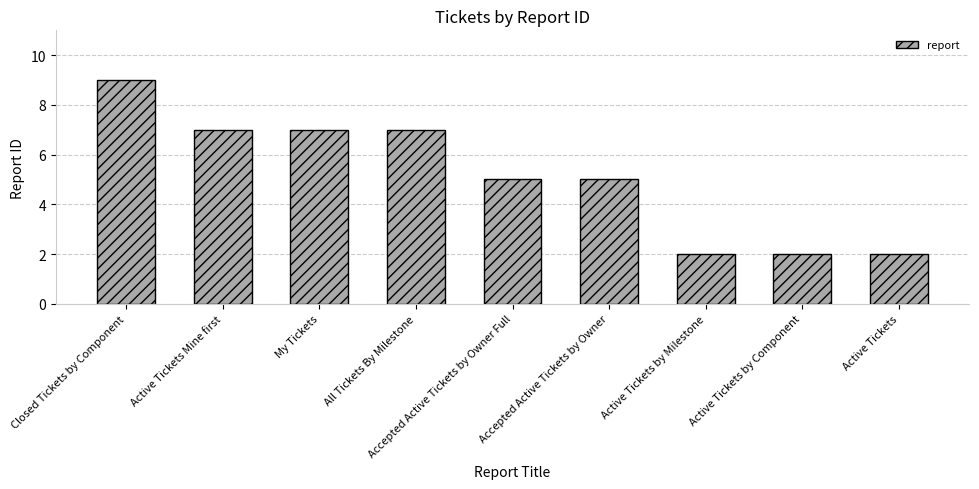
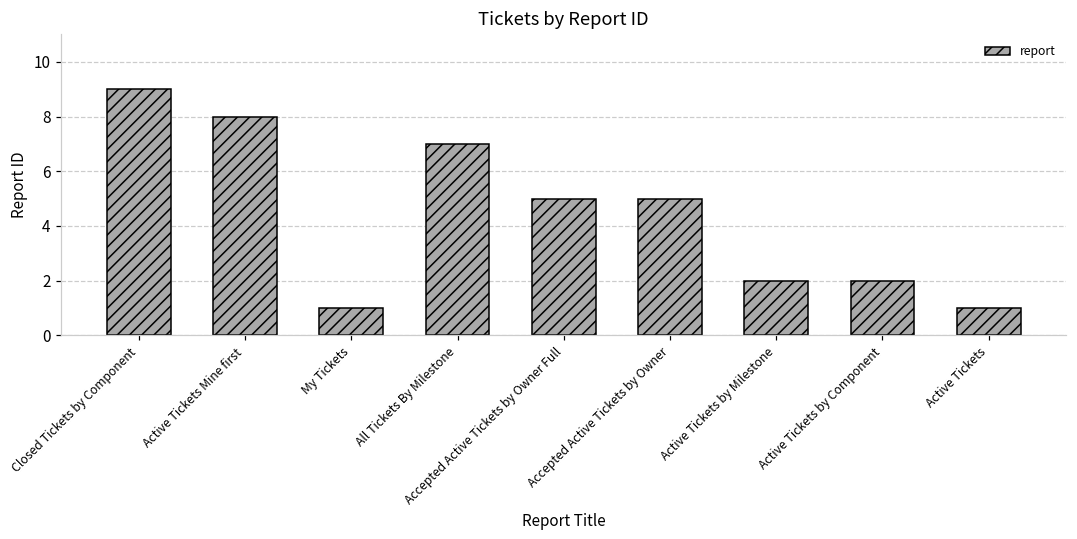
  {
    "Closed Tickets by Component": 9,
-   "Active Tickets Mine first": 7,
-   "My Tickets": 7,
+   "Active Tickets Mine first": 8,
+   "My Tickets": 1,
    "All Tickets By Milestone": 7,
    "Accepted Active Tickets by Owner Full": 5,
    "Accepted Active Tickets by Owner": 5,
    "Active Tickets by Milestone": 2,
    "Active Tickets by Component": 2,
-   "Active Tickets": 2
+   "Active Tickets": 1
  }
